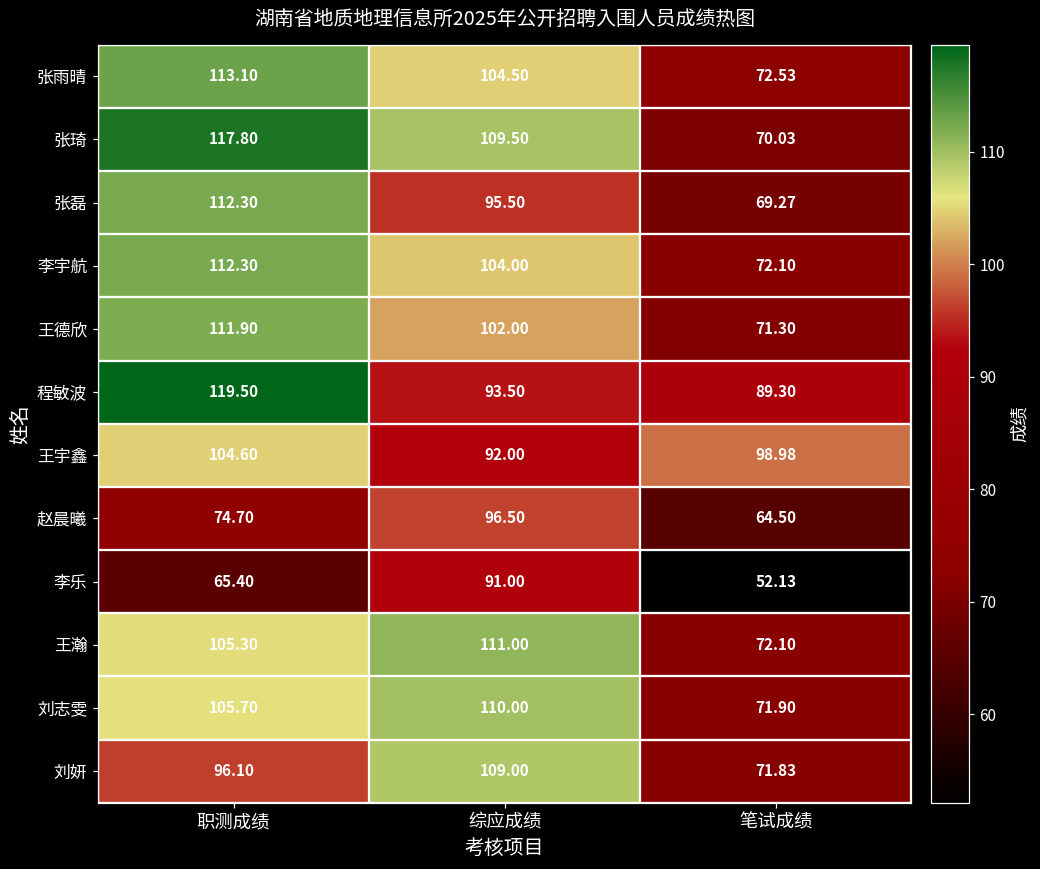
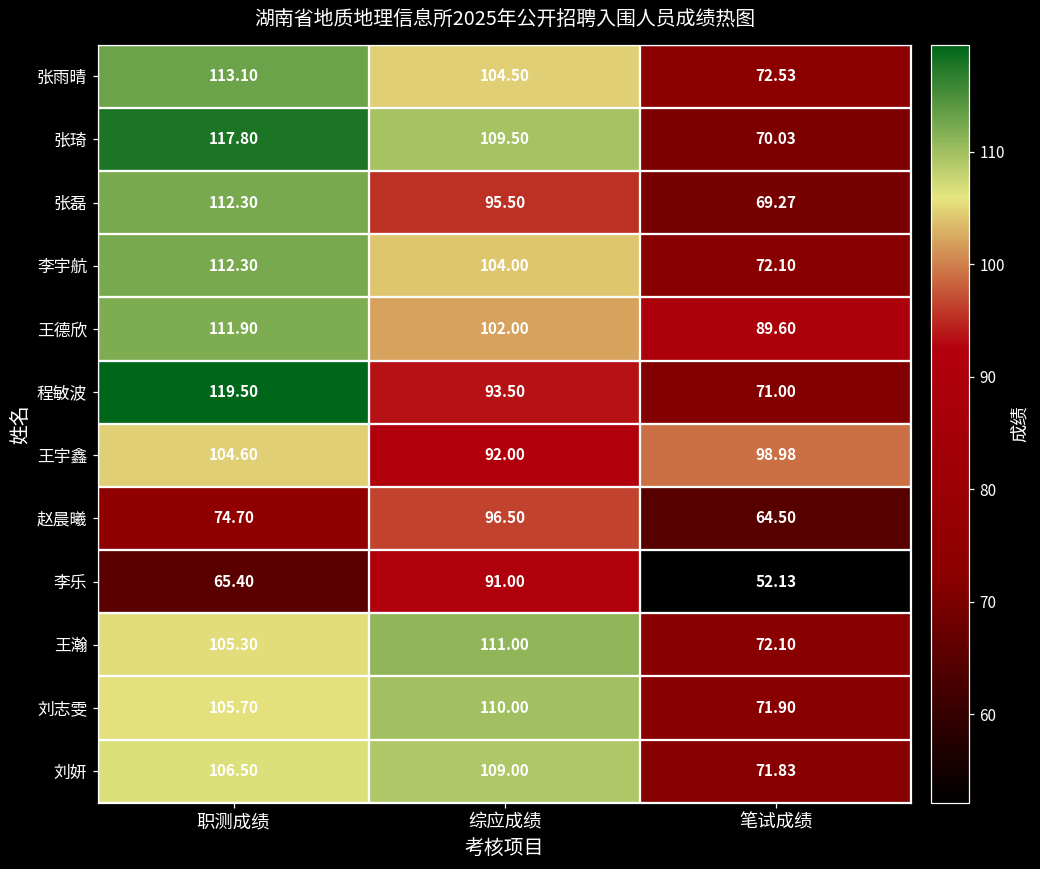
  {
    "张雨晴": {
      "职测成绩": 113.10,
      "综应成绩": 104.50,
      "笔试成绩": 72.53
    },
    "张琦": {
      "职测成绩": 117.80,
      "综应成绩": 109.50,
      "笔试成绩": 70.03
    },
    "张磊": {
      "职测成绩": 112.30,
      "综应成绩": 95.50,
      "笔试成绩": 69.27
    },
    "李宇航": {
      "职测成绩": 112.30,
      "综应成绩": 104.00,
      "笔试成绩": 72.10
    },
    "王德欣": {
      "职测成绩": 111.90,
      "综应成绩": 102.00,
-     "笔试成绩": 71.30
+     "笔试成绩": 89.60
    },
    "程敏波": {
      "职测成绩": 119.50,
      "综应成绩": 93.50,
-     "笔试成绩": 89.30
+     "笔试成绩": 71.00
    },
    "王宇鑫": {
      "职测成绩": 104.60,
      "综应成绩": 92.00,
      "笔试成绩": 98.98
    },
    "赵晨曦": {
      "职测成绩": 74.70,
      "综应成绩": 96.50,
      "笔试成绩": 64.50
    },
    "李乐": {
      "职测成绩": 65.40,
      "综应成绩": 91.00,
      "笔试成绩": 52.13
    },
    "王瀚": {
      "职测成绩": 105.30,
      "综应成绩": 111.00,
      "笔试成绩": 72.10
    },
    "刘志雯": {
      "职测成绩": 105.70,
      "综应成绩": 110.00,
      "笔试成绩": 71.90
    },
    "刘妍": {
-     "职测成绩": 96.10,
+     "职测成绩": 106.50,
      "综应成绩": 109.00,
      "笔试成绩": 71.83
    }
  }
